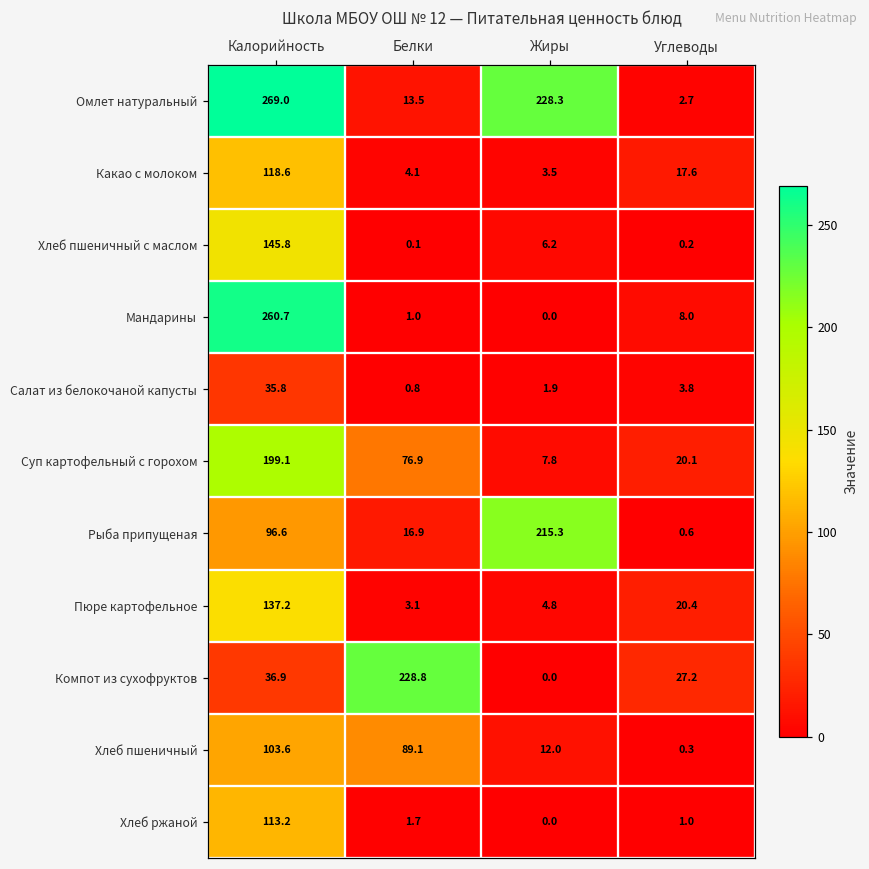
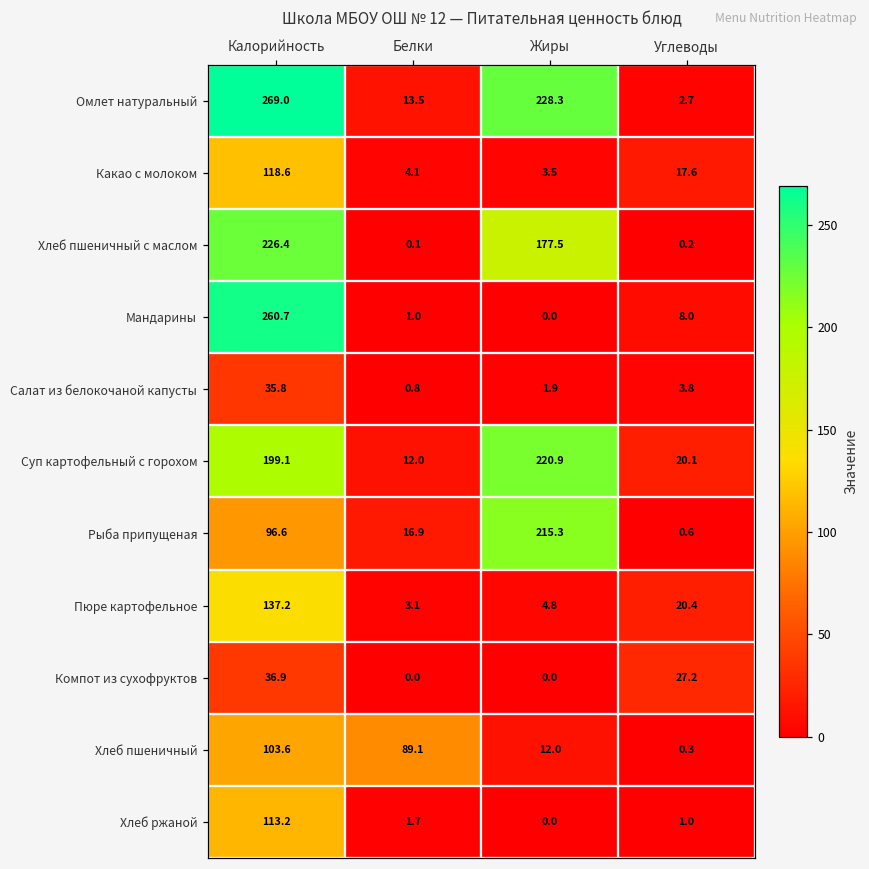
  {
    "Омлет натуральный": {
      "Калорийность": 269.0,
      "Белки": 13.5,
      "Жиры": 228.3,
      "Углеводы": 2.7
    },
    "Какао с молоком": {
      "Калорийность": 118.6,
      "Белки": 4.1,
      "Жиры": 3.5,
      "Углеводы": 17.6
    },
    "Хлеб пшеничный с маслом": {
-     "Калорийность": 145.8,
+     "Калорийность": 226.4,
      "Белки": 0.1,
-     "Жиры": 6.2,
+     "Жиры": 177.5,
      "Углеводы": 0.2
    },
    "Мандарины": {
      "Калорийность": 260.7,
      "Белки": 1.0,
      "Жиры": 0.0,
      "Углеводы": 8.0
    },
    "Салат из белокочаной капусты": {
      "Калорийность": 35.8,
      "Белки": 0.8,
      "Жиры": 1.9,
      "Углеводы": 3.8
    },
    "Суп картофельный с горохом": {
      "Калорийность": 199.1,
-     "Белки": 76.9,
-     "Жиры": 7.8,
+     "Белки": 12.0,
+     "Жиры": 220.9,
      "Углеводы": 20.1
    },
    "Рыба припущеная": {
      "Калорийность": 96.6,
      "Белки": 16.9,
      "Жиры": 215.3,
      "Углеводы": 0.6
    },
    "Пюре картофельное": {
      "Калорийность": 137.2,
      "Белки": 3.1,
      "Жиры": 4.8,
      "Углеводы": 20.4
    },
    "Компот из сухофруктов": {
      "Калорийность": 36.9,
-     "Белки": 228.8,
+     "Белки": 0.0,
      "Жиры": 0.0,
      "Углеводы": 27.2
    },
    "Хлеб пшеничный": {
      "Калорийность": 103.6,
      "Белки": 89.1,
      "Жиры": 12.0,
      "Углеводы": 0.3
    },
    "Хлеб ржаной": {
      "Калорийность": 113.2,
      "Белки": 1.7,
      "Жиры": 0.0,
      "Углеводы": 1.0
    }
  }
